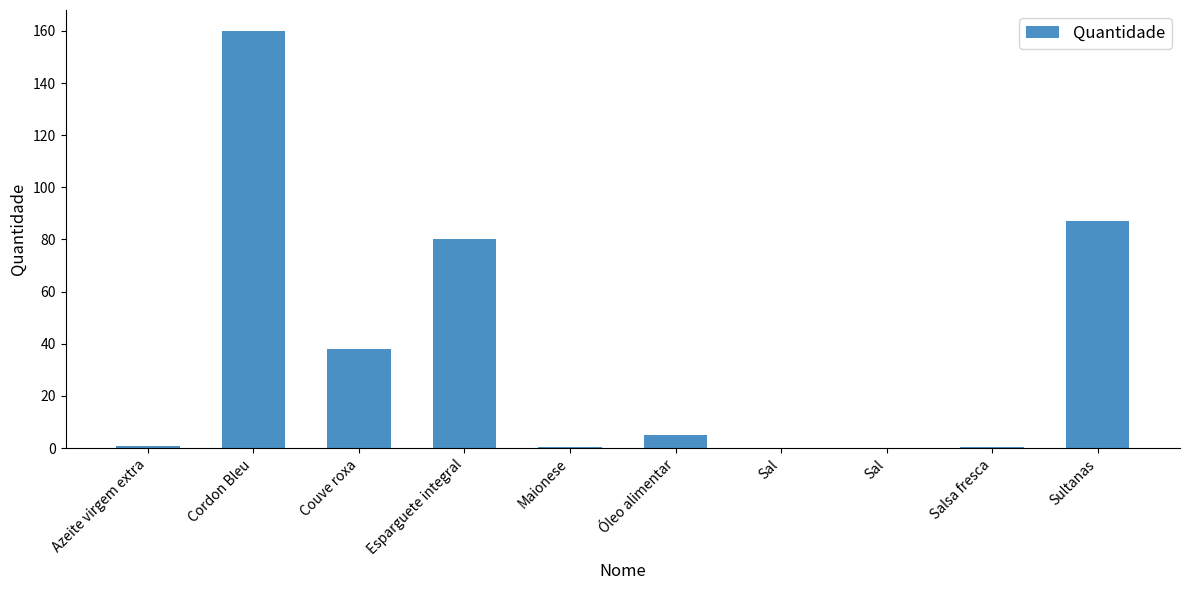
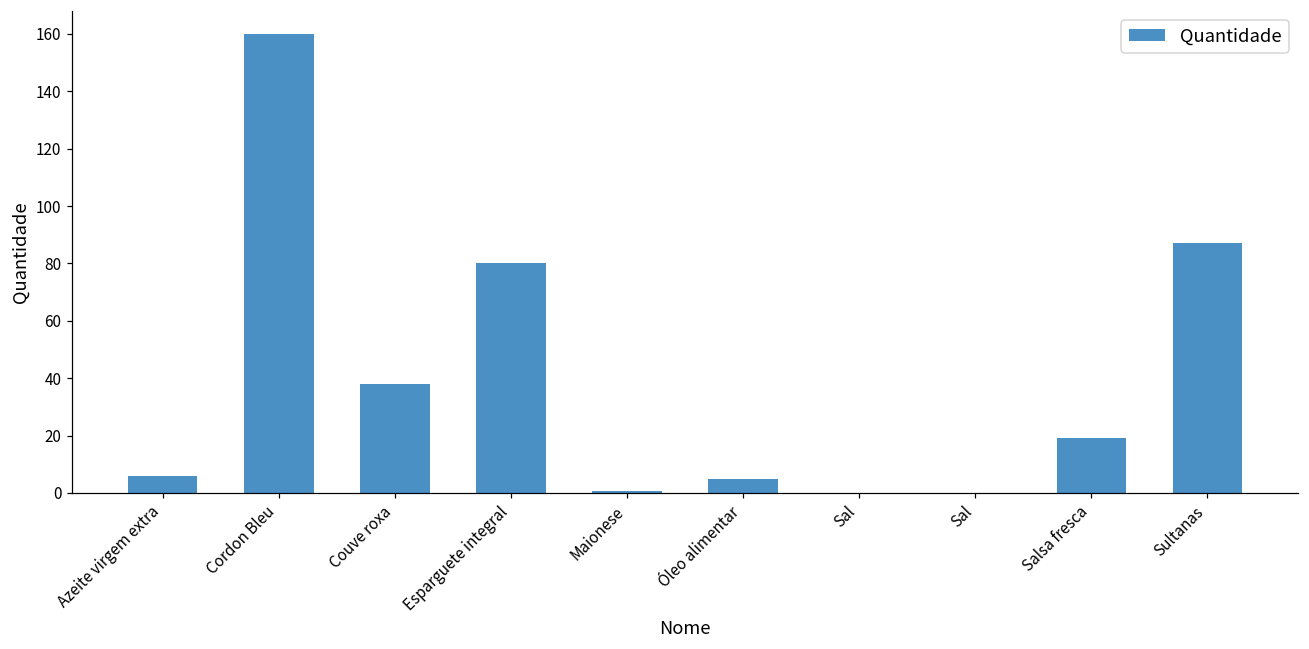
  {
-   "Azeite virgem extra": 1,
+   "Azeite virgem extra": 6,
    "Cordon Bleu": 160,
    "Couve roxa": 38,
    "Esparguete integral": 80,
    "Óleo alimentar": 5,
-   "Salsa fresca": 1,
+   "Salsa fresca": 19,
    "Sultanas": 87
  }
